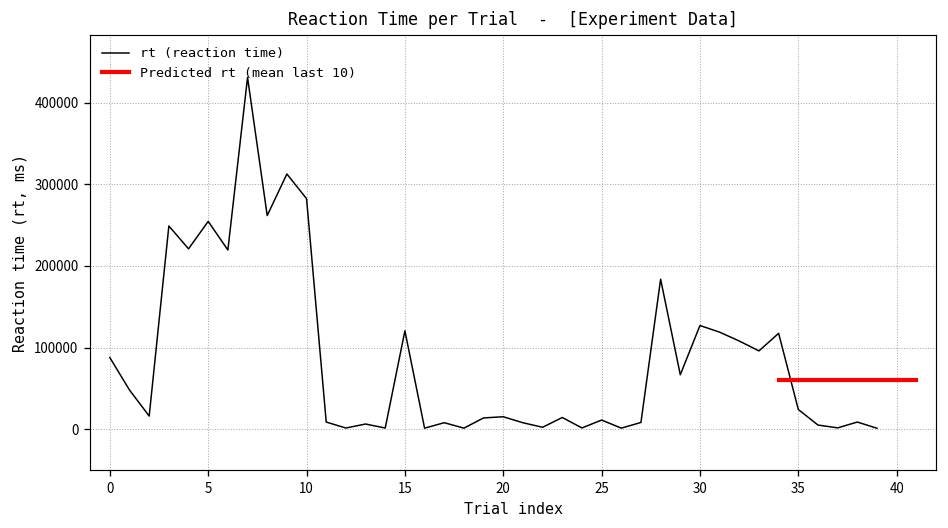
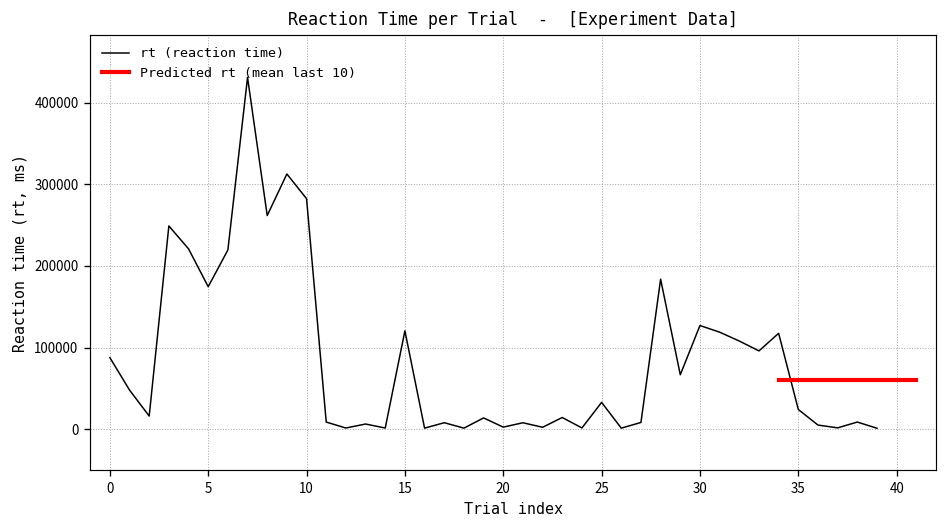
  {
    "rt (reaction time)": {
      "0": 90000,
-     "5": 250000,
+     "5": 170000,
      "10": 280000,
      "15": 120000,
-     "20": 20000,
-     "25": 10000,
+     "20": 0,
+     "25": 30000,
      "30": 130000,
      "35": 20000
    }
  }
